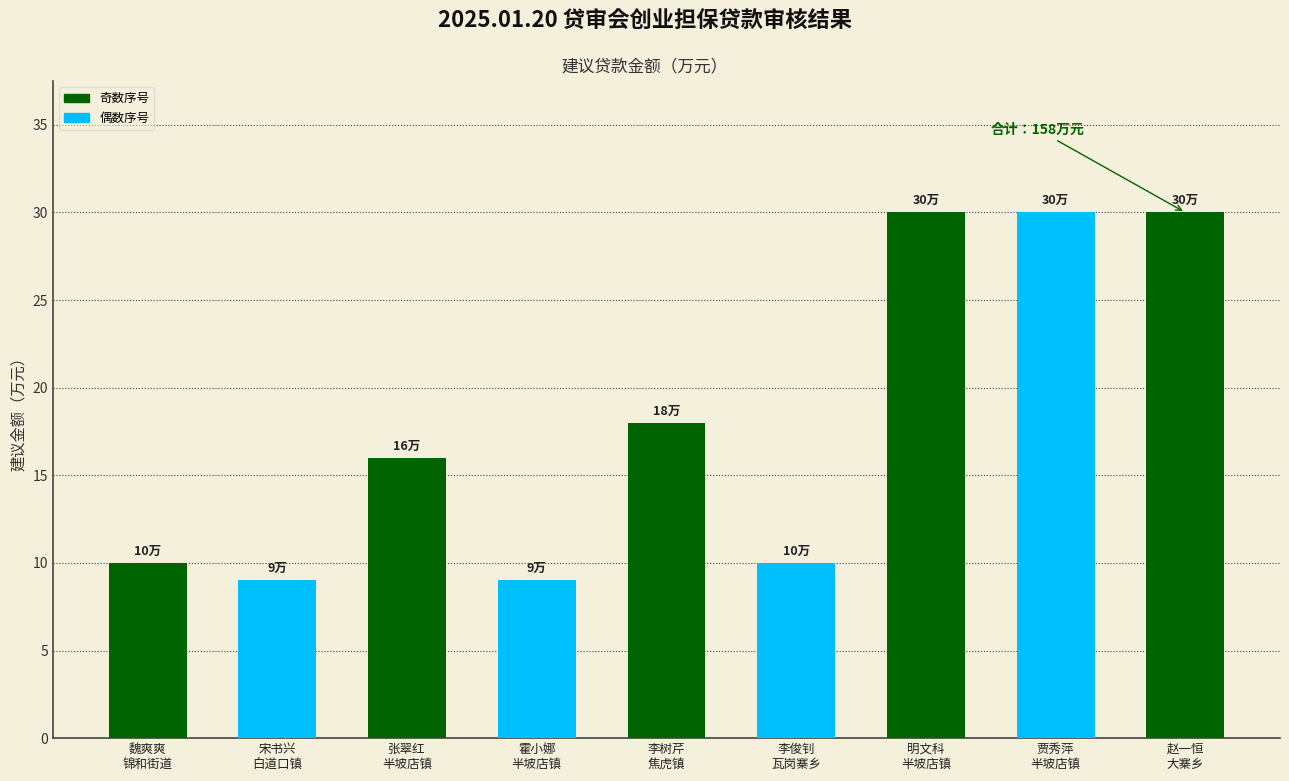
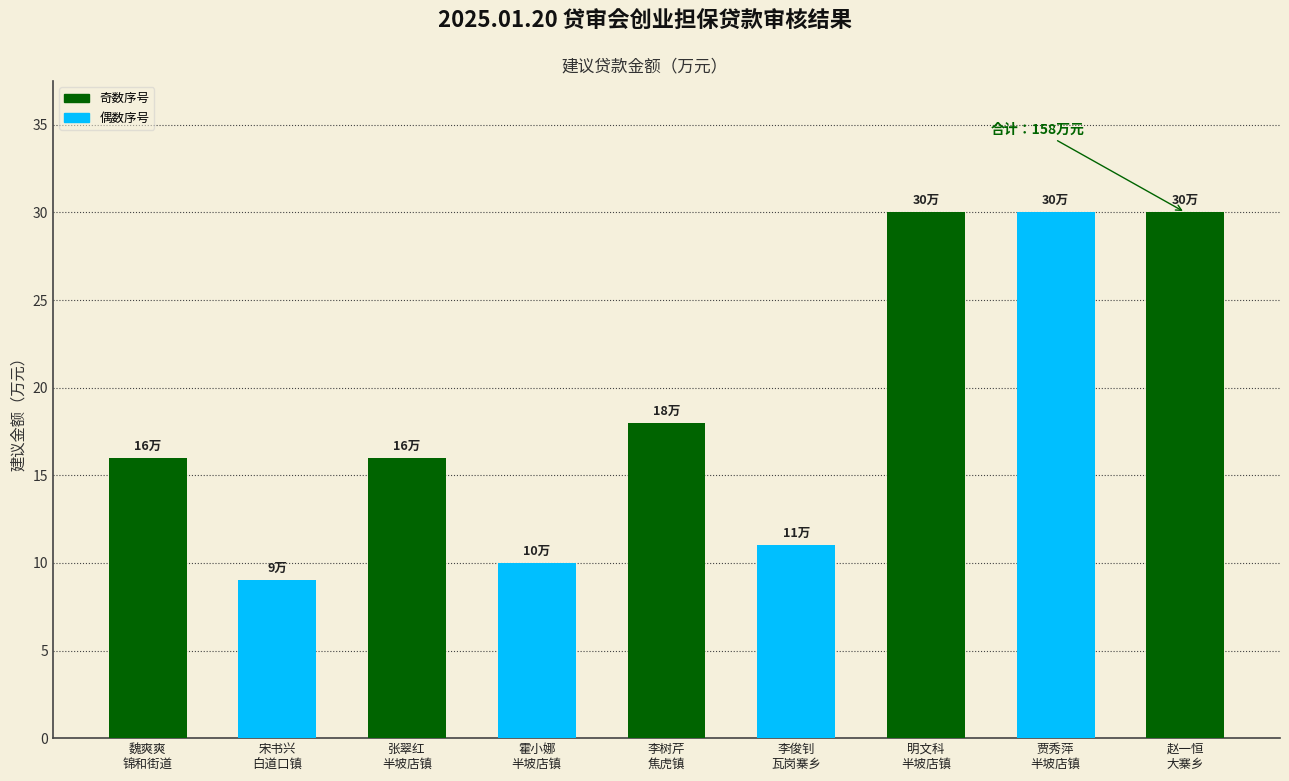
  {
-   "魏爽爽 锦和街道": "10万",
+   "魏爽爽 锦和街道": "16万",
    "宋书兴 白道口镇": "9万",
    "张翠红 半坡店镇": "16万",
-   "霍小娜 半坡店镇": "9万",
+   "霍小娜 半坡店镇": "10万",
    "李树芹 焦虎镇": "18万",
-   "李俊钊 瓦岗寨乡": "10万",
+   "李俊钊 瓦岗寨乡": "11万",
    "明文科 半坡店镇": "30万"
  }
